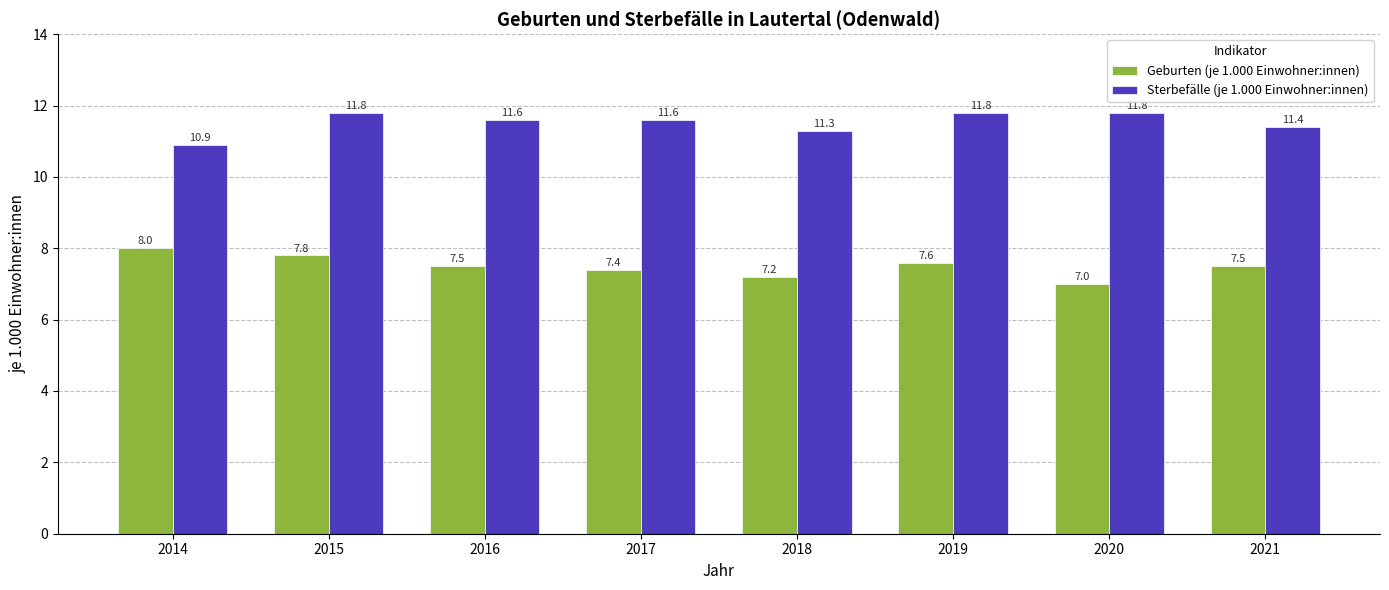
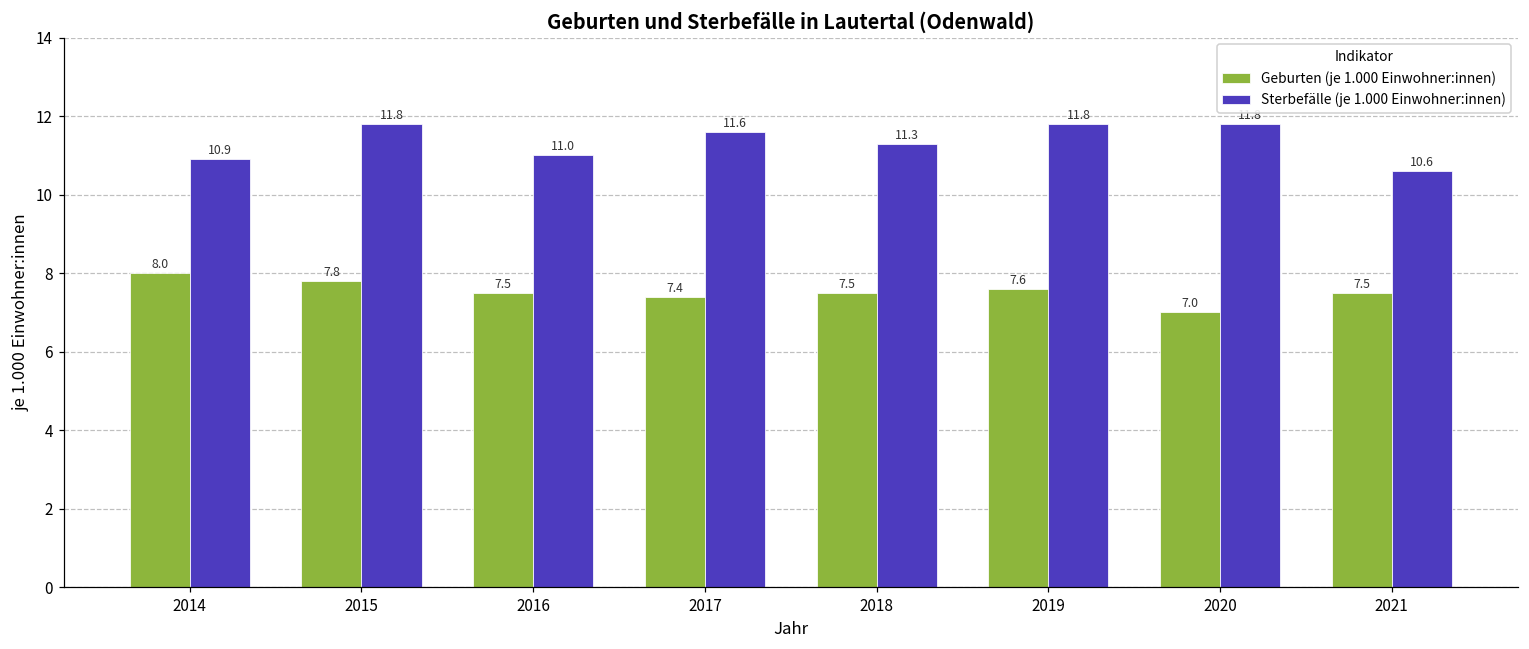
  {
    "Geburten (je 1.000 Einwohner:innen)": {
      "2014": 8.0,
      "2015": 7.8,
      "2016": 7.5,
      "2017": 7.4,
-     "2018": 7.2,
+     "2018": 7.5,
      "2019": 7.6,
      "2020": 7.0,
      "2021": 7.5
    },
    "Sterbefälle (je 1.000 Einwohner:innen)": {
      "2014": 10.9,
      "2015": 11.8,
-     "2016": 11.6,
+     "2016": 11.0,
      "2017": 11.6,
      "2018": 11.3,
      "2019": 11.8,
-     "2021": 11.4
+     "2021": 10.6
    }
  }
